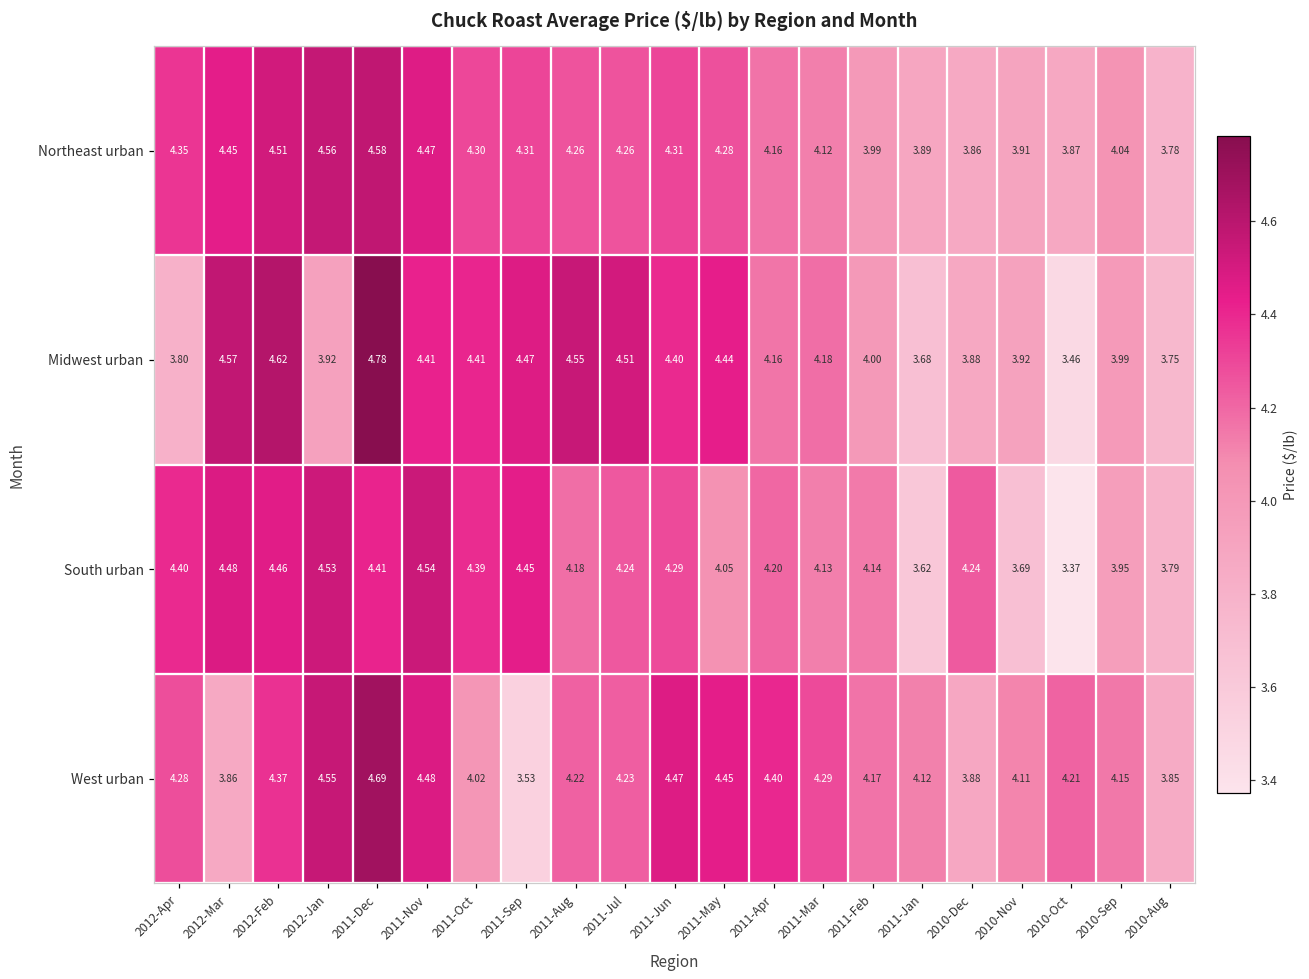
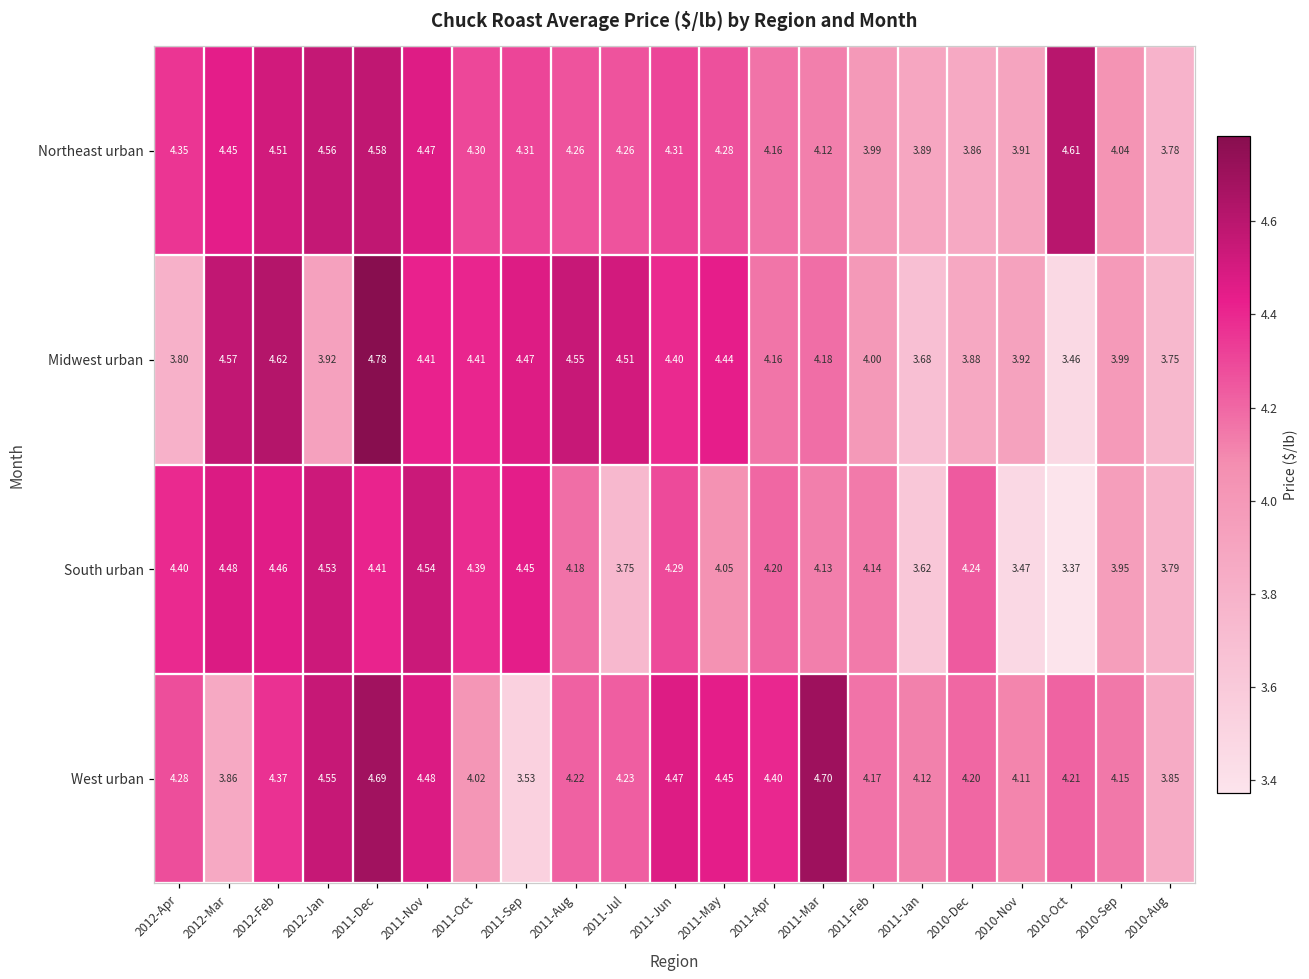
  {
    "Northeast urban": {
      "2012-Apr": 4.35,
      "2012-Mar": 4.45,
      "2012-Feb": 4.51,
      "2012-Jan": 4.56,
      "2011-Dec": 4.58,
      "2011-Nov": 4.47,
      "2011-Oct": 4.30,
      "2011-Sep": 4.31,
      "2011-Aug": 4.26,
      "2011-Jul": 4.26,
      "2011-Jun": 4.31,
      "2011-May": 4.28,
      "2011-Apr": 4.16,
      "2011-Mar": 4.12,
      "2011-Feb": 3.99,
      "2011-Jan": 3.89,
      "2010-Dec": 3.86,
      "2010-Nov": 3.91,
-     "2010-Oct": 3.87,
+     "2010-Oct": 4.61,
      "2010-Sep": 4.04,
      "2010-Aug": 3.78
    },
    "Midwest urban": {
      "2012-Apr": 3.80,
      "2012-Mar": 4.57,
      "2012-Feb": 4.62,
      "2012-Jan": 3.92,
      "2011-Dec": 4.78,
      "2011-Nov": 4.41,
      "2011-Oct": 4.41,
      "2011-Sep": 4.47,
      "2011-Aug": 4.55,
      "2011-Jul": 4.51,
      "2011-Jun": 4.40,
      "2011-May": 4.44,
      "2011-Apr": 4.16,
      "2011-Mar": 4.18,
      "2011-Feb": 4.00,
      "2011-Jan": 3.68,
      "2010-Dec": 3.88,
      "2010-Nov": 3.92,
      "2010-Oct": 3.46,
      "2010-Sep": 3.99,
      "2010-Aug": 3.75
    },
    "South urban": {
      "2012-Apr": 4.40,
      "2012-Mar": 4.48,
      "2012-Feb": 4.46,
      "2012-Jan": 4.53,
      "2011-Dec": 4.41,
      "2011-Nov": 4.54,
      "2011-Oct": 4.39,
      "2011-Sep": 4.45,
      "2011-Aug": 4.18,
-     "2011-Jul": 4.24,
+     "2011-Jul": 3.75,
      "2011-Jun": 4.29,
      "2011-May": 4.05,
      "2011-Apr": 4.20,
      "2011-Mar": 4.13,
      "2011-Feb": 4.14,
      "2011-Jan": 3.62,
      "2010-Dec": 4.24,
-     "2010-Nov": 3.69,
+     "2010-Nov": 3.47,
      "2010-Oct": 3.37,
      "2010-Sep": 3.95,
      "2010-Aug": 3.79
    },
    "West urban": {
      "2012-Apr": 4.28,
      "2012-Mar": 3.86,
      "2012-Feb": 4.37,
      "2012-Jan": 4.55,
      "2011-Dec": 4.69,
      "2011-Nov": 4.48,
      "2011-Oct": 4.02,
      "2011-Sep": 3.53,
      "2011-Aug": 4.22,
      "2011-Jul": 4.23,
      "2011-Jun": 4.47,
      "2011-May": 4.45,
      "2011-Apr": 4.40,
-     "2011-Mar": 4.29,
+     "2011-Mar": 4.70,
      "2011-Feb": 4.17,
      "2011-Jan": 4.12,
-     "2010-Dec": 3.88,
+     "2010-Dec": 4.20,
      "2010-Nov": 4.11,
      "2010-Oct": 4.21,
      "2010-Sep": 4.15,
      "2010-Aug": 3.85
    }
  }
